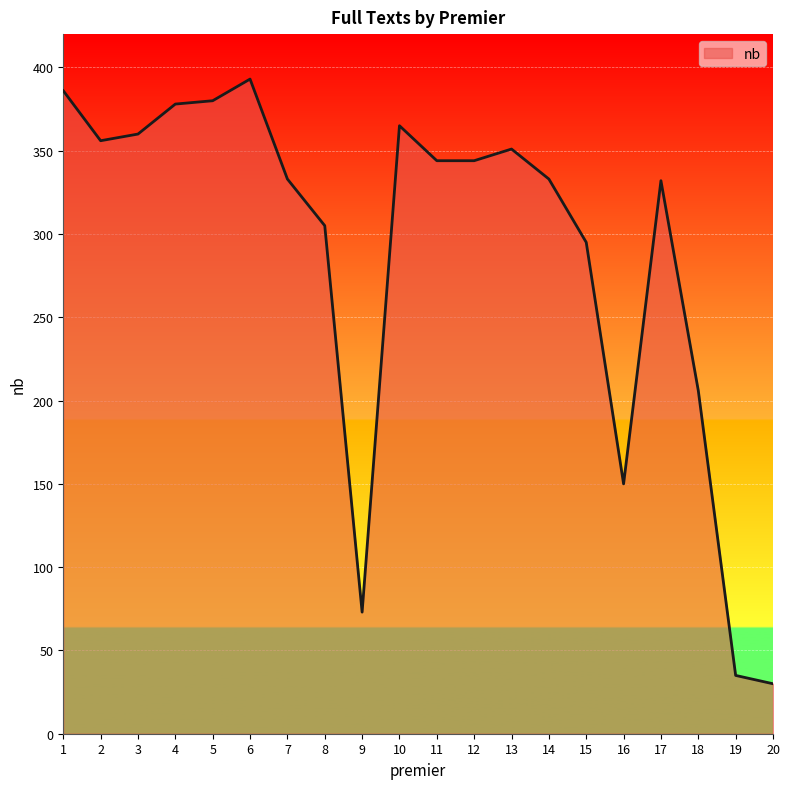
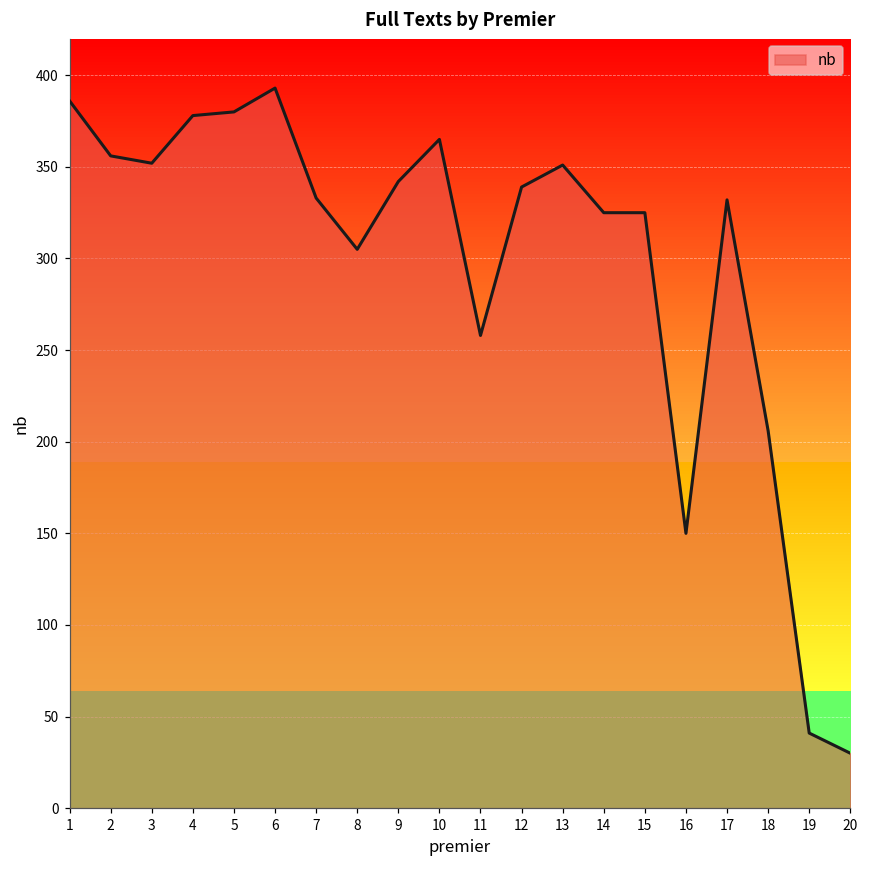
  {
    "1": 386,
    "2": 356,
-   "3": 360,
+   "3": 352,
    "4": 378,
    "5": 380,
    "6": 393,
    "7": 333,
    "8": 305,
-   "9": 73,
+   "9": 342,
    "10": 365,
-   "11": 344,
-   "12": 344,
+   "11": 258,
+   "12": 339,
    "13": 351,
-   "14": 333,
-   "15": 295,
+   "14": 325,
+   "15": 325,
    "16": 150,
    "17": 332,
    "18": 206,
-   "19": 35,
+   "19": 41,
    "20": 30
  }
